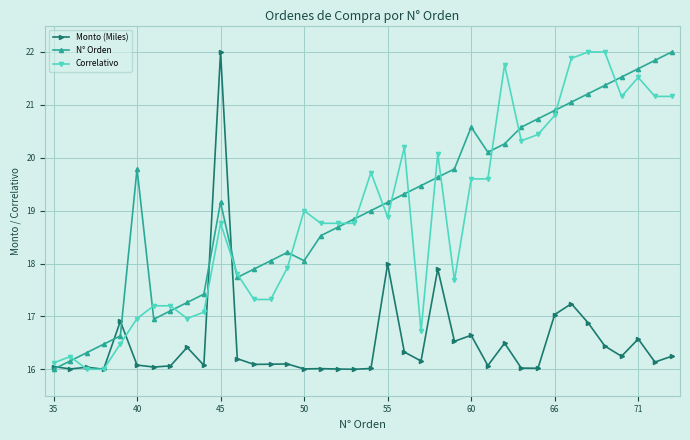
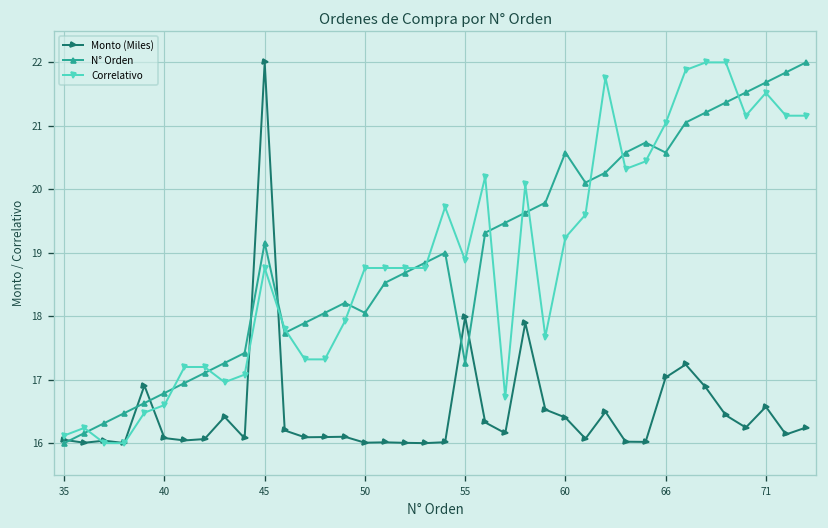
  {
    "Monto (Miles)": {
      "35": 16.1,
      "40": 16.1,
      "45": 22.0,
      "50": 16.0,
      "55": 18.0,
-     "60": 16.6,
+     "60": 16.4,
      "66": 17.0,
      "71": 16.6
    },
    "N° Orden": {
      "35": 16.0,
-     "40": 19.8,
+     "40": 16.8,
      "45": 19.2,
      "50": 18.1,
-     "55": 19.2,
+     "55": 17.3,
      "60": 20.6,
-     "66": 20.9,
+     "66": 20.6,
      "71": 21.7
    },
    "Correlativo": {
      "35": 16.1,
-     "40": 17.0,
+     "40": 16.6,
      "45": 18.8,
-     "50": 19.0,
+     "50": 18.8,
      "55": 18.9,
-     "60": 19.6,
-     "66": 20.8,
+     "60": 19.2,
+     "66": 21.0,
      "71": 21.5
    }
  }
